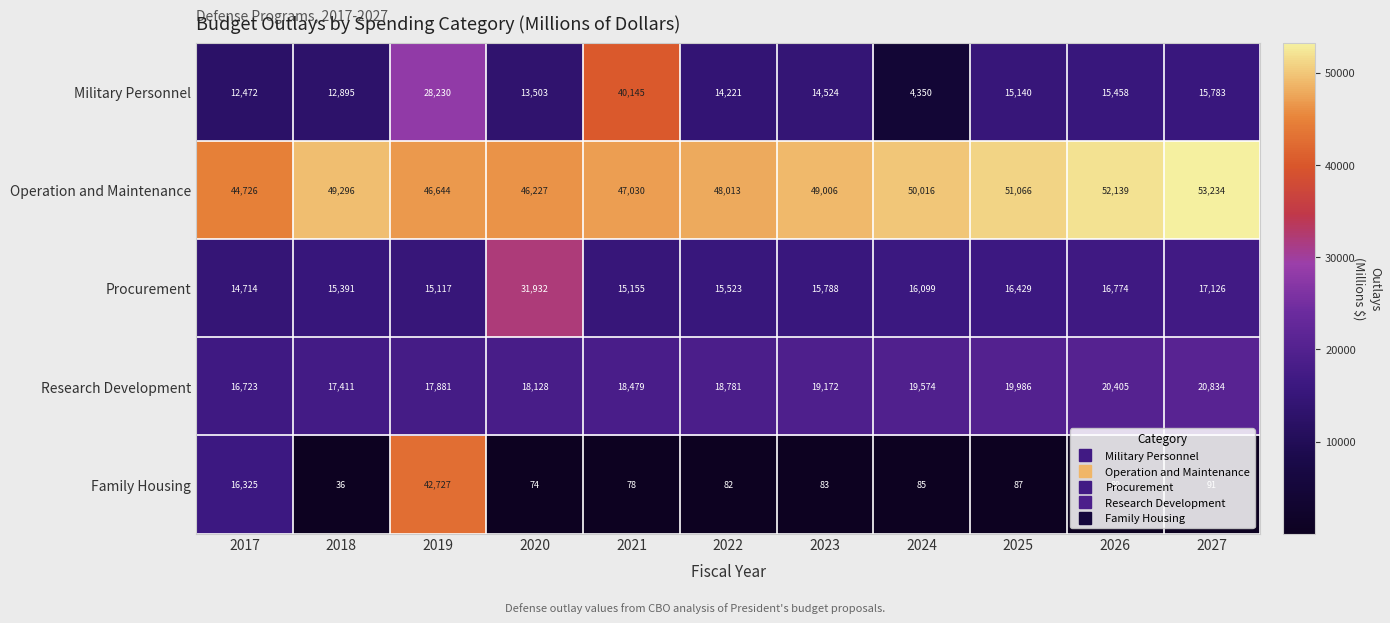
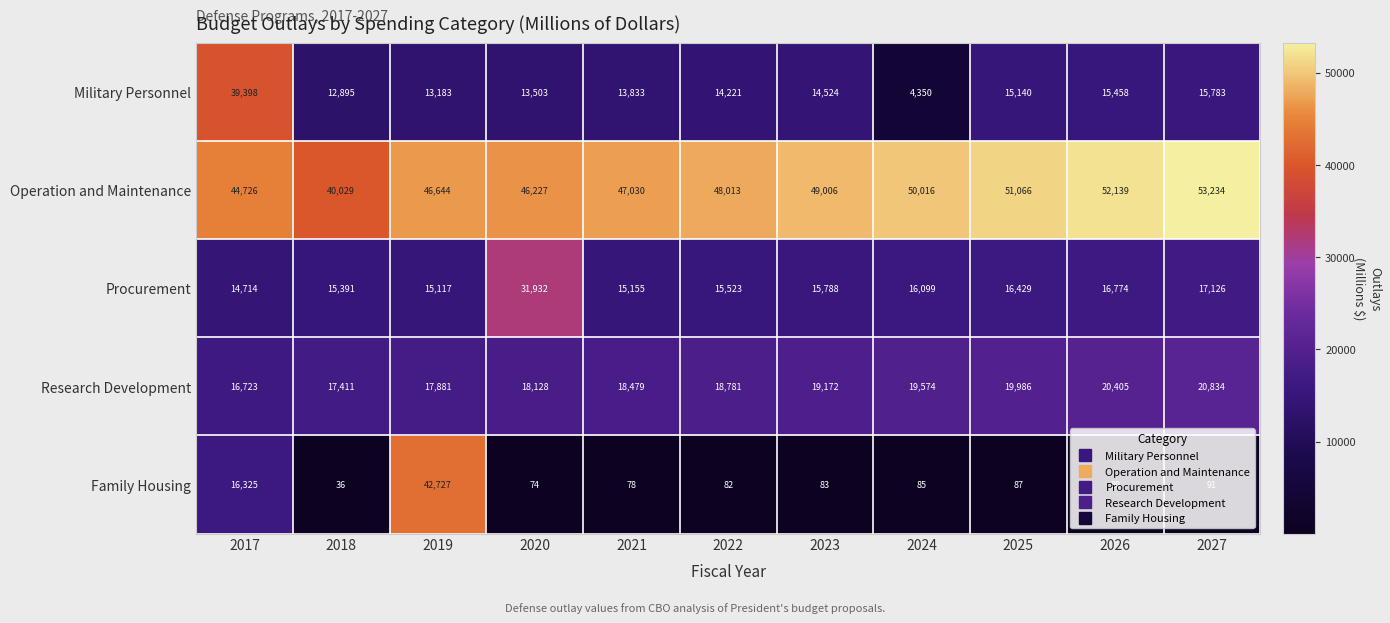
  {
    "Military Personnel": {
-     "2017": "12,472",
+     "2017": "39,398",
      "2018": "12,895",
-     "2019": "28,230",
+     "2019": "13,183",
      "2020": "13,503",
-     "2021": "40,145",
+     "2021": "13,833",
      "2022": "14,221",
      "2023": "14,524",
      "2024": "4,350",
      "2025": "15,140",
      "2026": "15,458",
      "2027": "15,783"
    },
    "Operation and Maintenance": {
      "2017": "44,726",
-     "2018": "49,296",
+     "2018": "40,029",
      "2019": "46,644",
      "2020": "46,227",
      "2021": "47,030",
      "2022": "48,013",
      "2023": "49,006",
      "2024": "50,016",
      "2025": "51,066",
      "2026": "52,139",
      "2027": "53,234"
    },
    "Procurement": {
      "2017": "14,714",
      "2018": "15,391",
      "2019": "15,117",
      "2020": "31,932",
      "2021": "15,155",
      "2022": "15,523",
      "2023": "15,788",
      "2024": "16,099",
      "2025": "16,429",
      "2026": "16,774",
      "2027": "17,126"
    },
    "Research Development": {
      "2017": "16,723",
      "2018": "17,411",
      "2019": "17,881",
      "2020": "18,128",
      "2021": "18,479",
      "2022": "18,781",
      "2023": "19,172",
      "2024": "19,574",
      "2025": "19,986",
      "2026": "20,405",
      "2027": "20,834"
    },
    "Family Housing": {
      "2017": "16,325",
      "2018": "36",
      "2019": "42,727",
      "2020": "74",
      "2021": "78",
      "2022": "82",
      "2023": "83",
      "2024": "85",
      "2025": "87"
    }
  }
